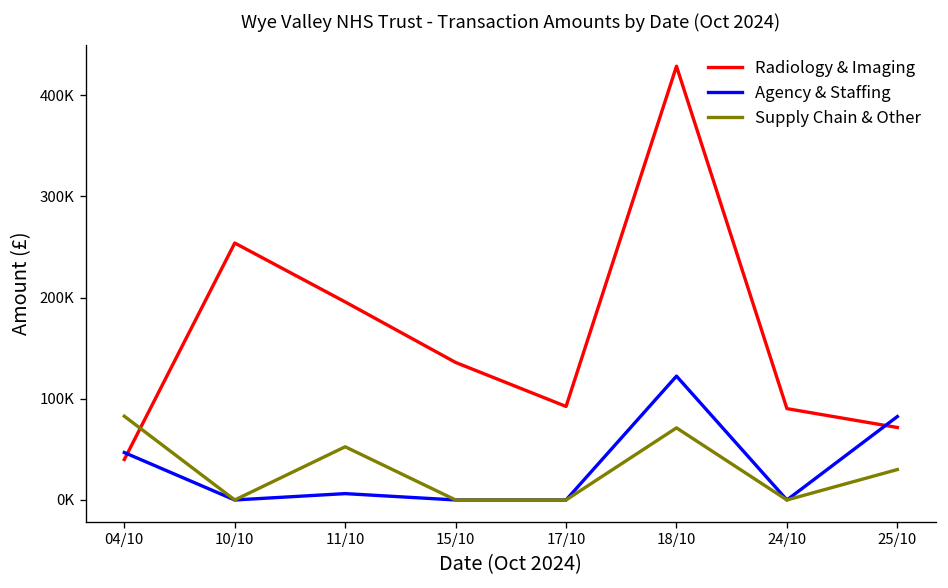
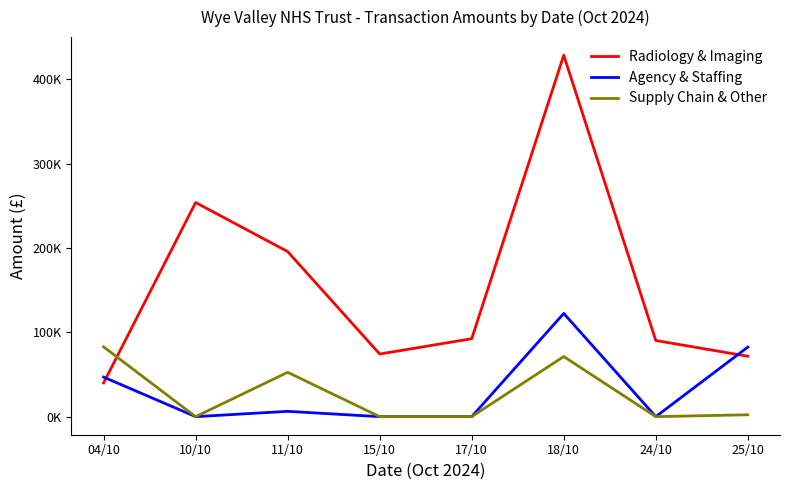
  {
    "Radiology & Imaging": {
      "04/10": 40000,
      "10/10": 250000,
      "11/10": 200000,
-     "15/10": 140000,
+     "15/10": 70000,
      "17/10": 90000,
      "18/10": 430000,
      "24/10": 90000,
      "25/10": 70000
    },
    "Agency & Staffing": {
      "04/10": 50000,
      "11/10": 10000,
      "18/10": 120000,
      "25/10": 80000
    },
    "Supply Chain & Other": {
      "04/10": 80000,
      "11/10": 50000,
      "18/10": 70000,
-     "25/10": 30000
+     "25/10": 0
    }
  }
